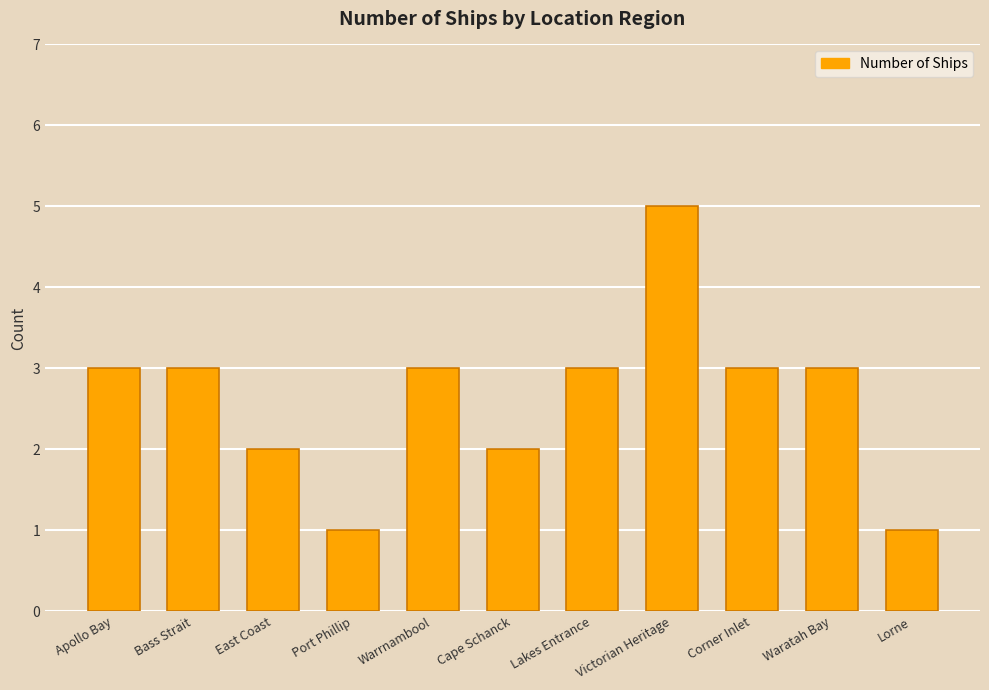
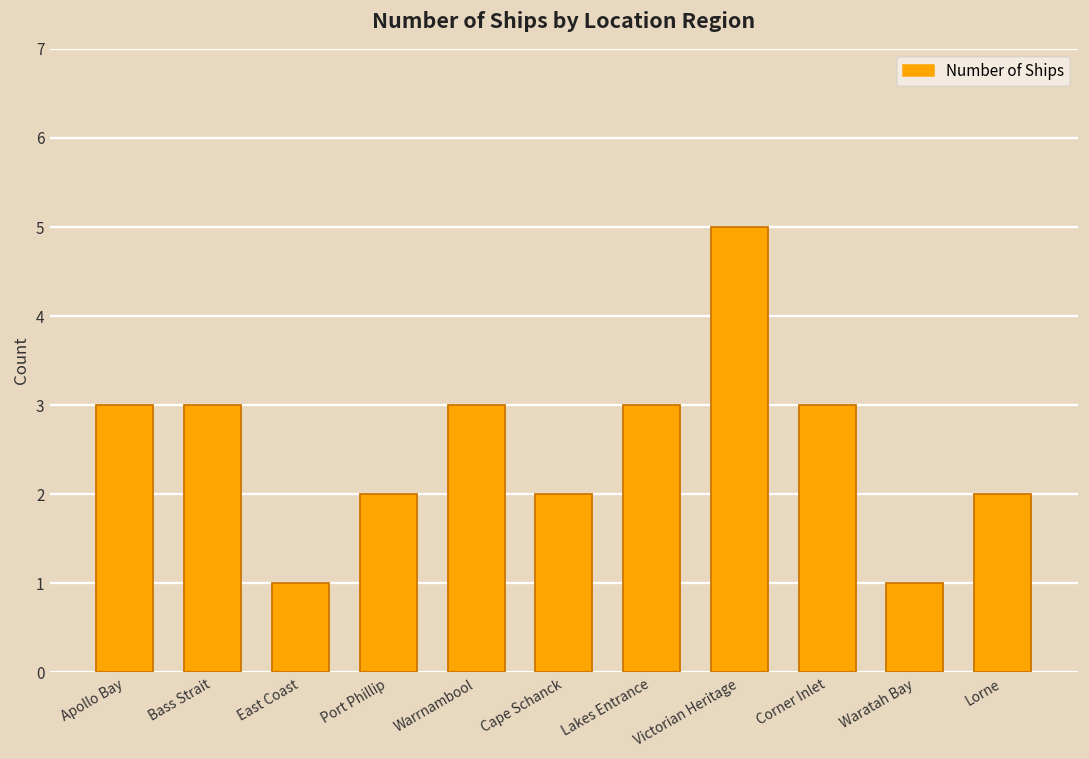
  {
    "Apollo Bay": 3,
    "Bass Strait": 3,
-   "East Coast": 2,
-   "Port Phillip": 1,
+   "East Coast": 1,
+   "Port Phillip": 2,
    "Warrnambool": 3,
    "Cape Schanck": 2,
    "Lakes Entrance": 3,
    "Victorian Heritage": 5,
    "Corner Inlet": 3,
-   "Waratah Bay": 3,
-   "Lorne": 1
+   "Waratah Bay": 1,
+   "Lorne": 2
  }
